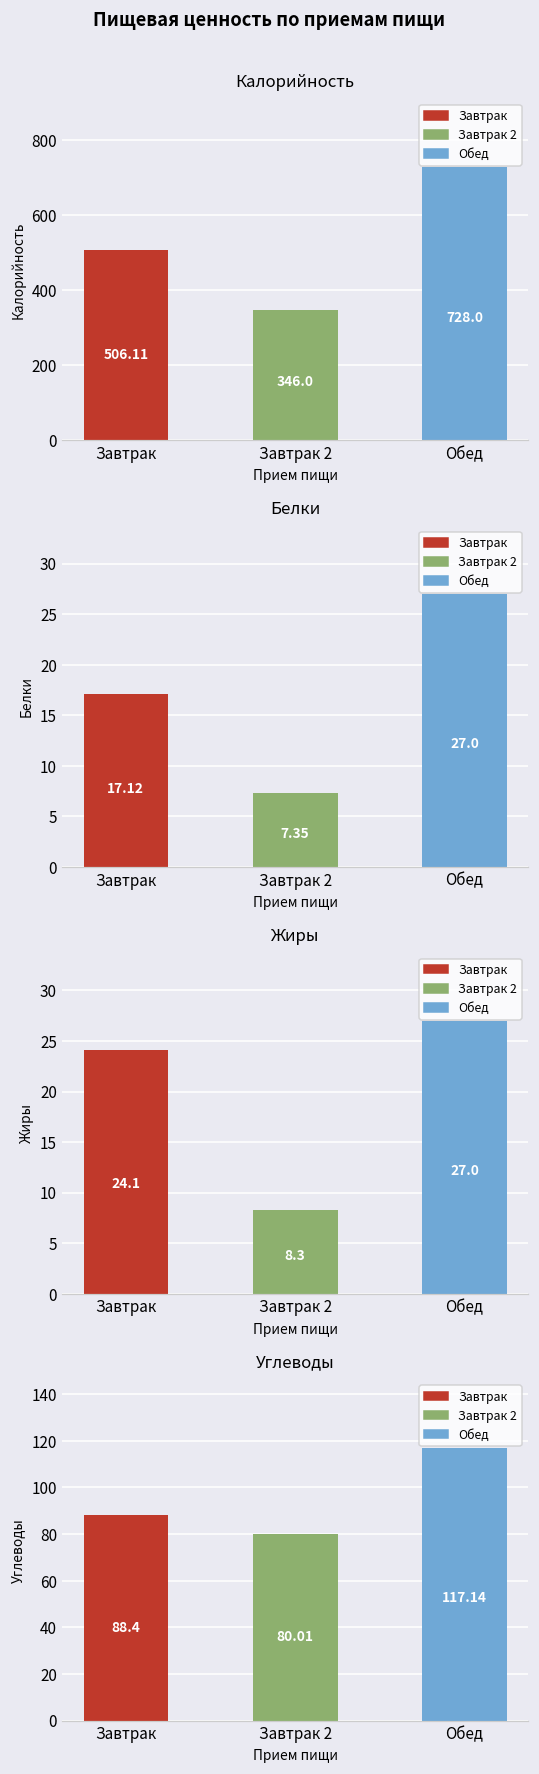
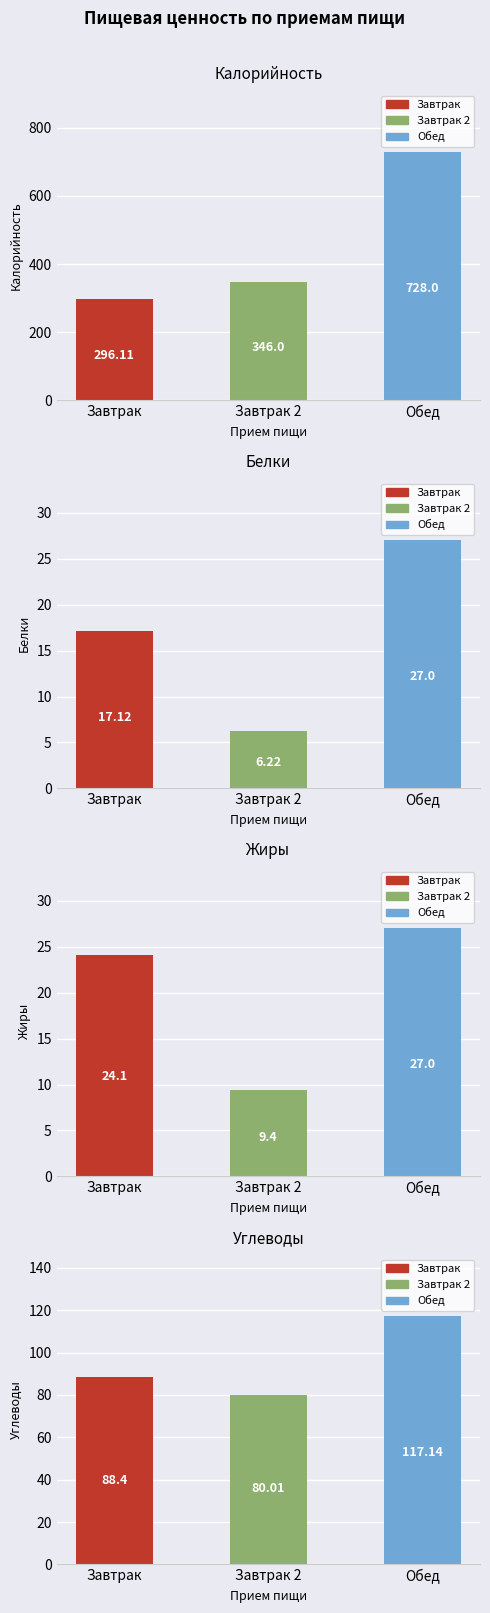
  {
    "Калорийность": {
-     "Завтрак": 506.11,
+     "Завтрак": 296.11,
      "Завтрак 2": 346.0,
      "Обед": 728.0
    },
    "Белки": {
      "Завтрак": 17.12,
-     "Завтрак 2": 7.35,
+     "Завтрак 2": 6.22,
      "Обед": 27.0
    },
    "Жиры": {
      "Завтрак": 24.1,
-     "Завтрак 2": 8.3,
+     "Завтрак 2": 9.4,
      "Обед": 27.0
    },
    "Углеводы": {
      "Завтрак": 88.4,
      "Завтрак 2": 80.01,
      "Обед": 117.14
    }
  }
